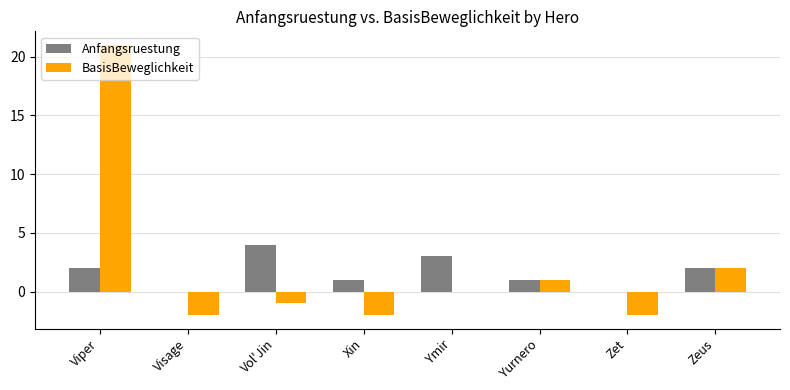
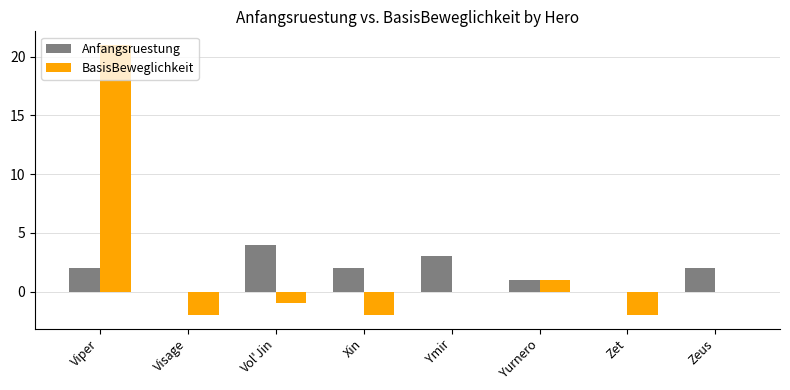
  {
    "Anfangsruestung": {
      "Viper": 2,
      "Visage": 0,
      "Vol'Jin": 4,
-     "Xin": 1,
+     "Xin": 2,
      "Ymir": 3,
      "Yurnero": 1,
      "Zet": 0,
      "Zeus": 2
    },
    "BasisBeweglichkeit": {
      "Visage": -2,
      "Vol'Jin": -1,
      "Xin": -2,
      "Ymir": 0,
      "Yurnero": 1,
      "Zet": -2,
-     "Zeus": 2
+     "Zeus": 0
    }
  }
